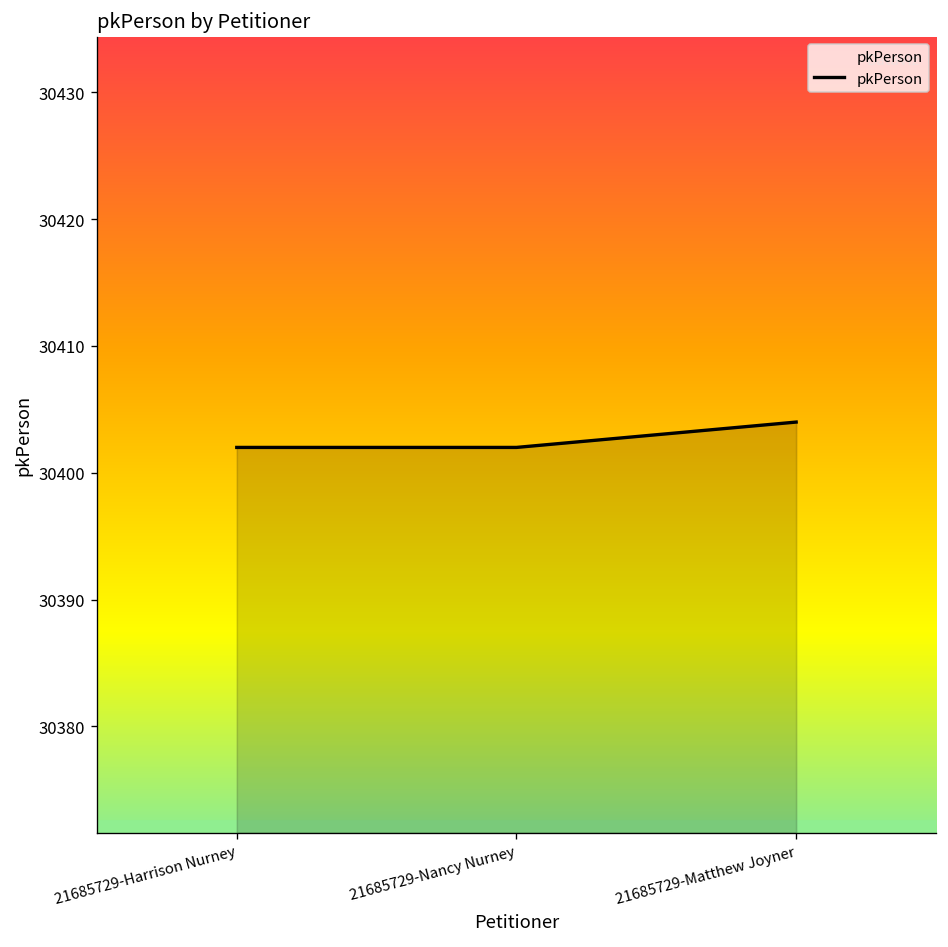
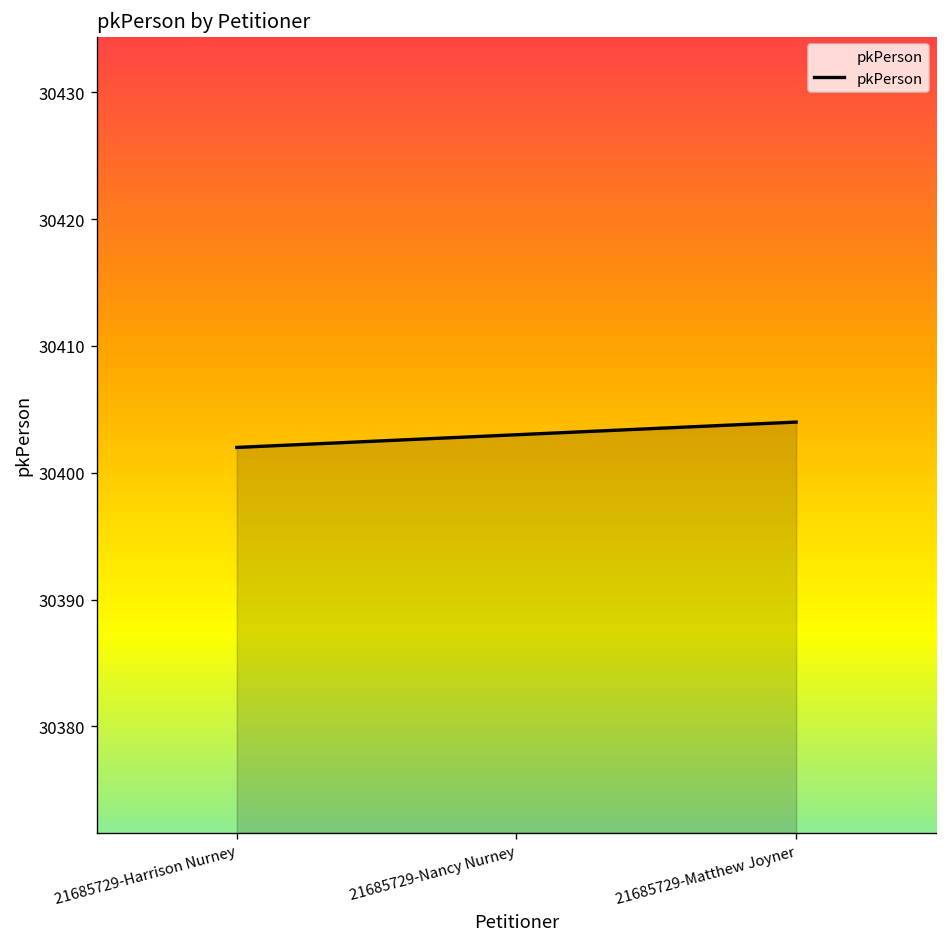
  {
    "21685729-Harrison Nurney": 30402,
-   "21685729-Nancy Nurney": 30402,
+   "21685729-Nancy Nurney": 30403,
    "21685729-Matthew Joyner": 30404
  }
